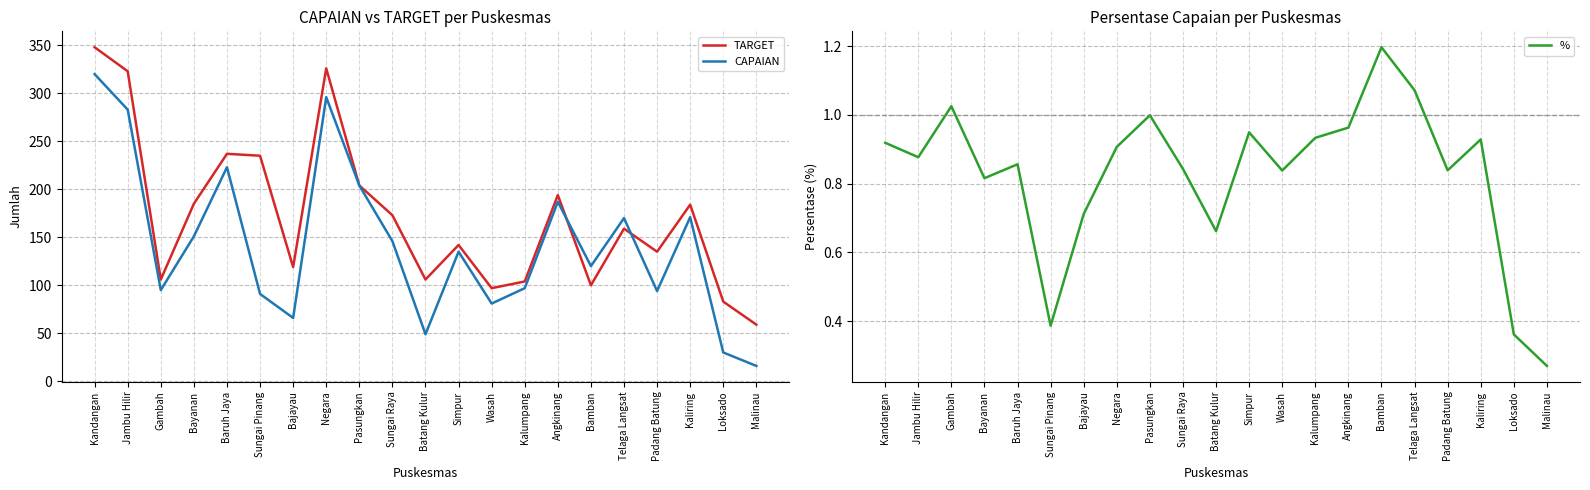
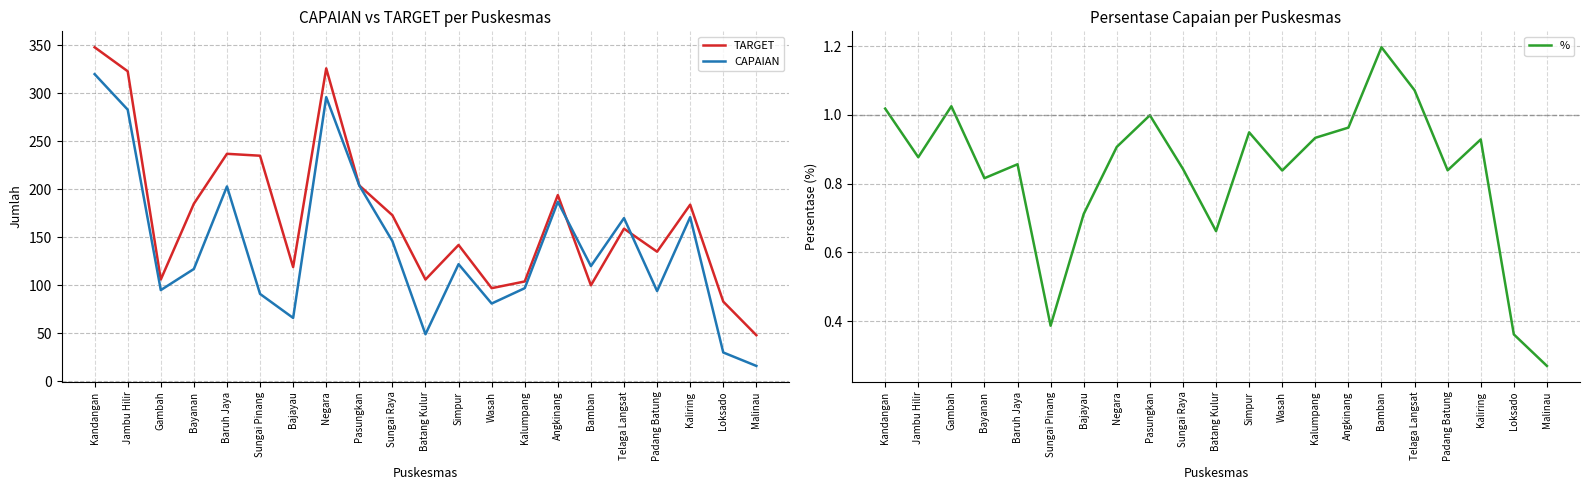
  {
    "CAPAIAN vs TARGET per Puskesmas": {
      "TARGET": {
        "Kandangan": 350,
        "Jambu Hilir": 320,
        "Gambah": 110,
        "Bayanan": 190,
        "Baruh Jaya": 240,
        "Sungai Pinang": 240,
        "Bajayau": 120,
        "Negara": 330,
        "Sungai Raya": 170,
        "Batang Kulur": 110,
        "Simpur": 140,
        "Wasah": 100,
        "Kalumpang": 100,
        "Angkinang": 190,
        "Bamban": 100,
        "Telaga Langsat": 160,
        "Padang Batung": 140,
        "Kaliring": 180,
        "Loksado": 80,
-       "Malinau": 60
+       "Malinau": 50
      },
      "CAPAIAN": {
        "Kandangan": 320,
        "Jambu Hilir": 280,
        "Gambah": 100,
-       "Bayanan": 150,
-       "Baruh Jaya": 220,
+       "Bayanan": 120,
+       "Baruh Jaya": 200,
        "Sungai Pinang": 90,
        "Bajayau": 70,
        "Negara": 300,
        "Sungai Raya": 150,
        "Batang Kulur": 50,
-       "Simpur": 140,
+       "Simpur": 120,
        "Wasah": 80,
        "Kalumpang": 100,
        "Angkinang": 190,
        "Bamban": 120,
        "Telaga Langsat": 170,
        "Padang Batung": 90,
        "Kaliring": 170,
        "Loksado": 30,
        "Malinau": 20
      }
    },
    "Persentase Capaian per Puskesmas": {
-     "Kandangan": 0.92,
+     "Kandangan": 1.02,
      "Jambu Hilir": 0.88,
      "Gambah": 1.02,
      "Bayanan": 0.82,
      "Baruh Jaya": 0.86,
      "Sungai Pinang": 0.39,
      "Bajayau": 0.71,
      "Negara": 0.91,
      "Pasungkan": 1.00,
      "Sungai Raya": 0.84,
      "Batang Kulur": 0.66,
      "Simpur": 0.95,
      "Wasah": 0.84,
      "Kalumpang": 0.93,
      "Angkinang": 0.96,
      "Bamban": 1.20,
      "Telaga Langsat": 1.07,
      "Padang Batung": 0.84,
      "Kaliring": 0.93,
      "Loksado": 0.36,
      "Malinau": 0.27
    }
  }
